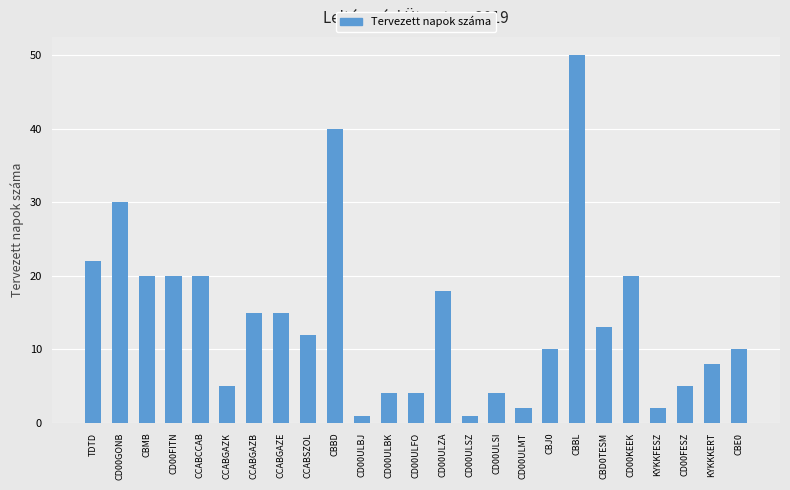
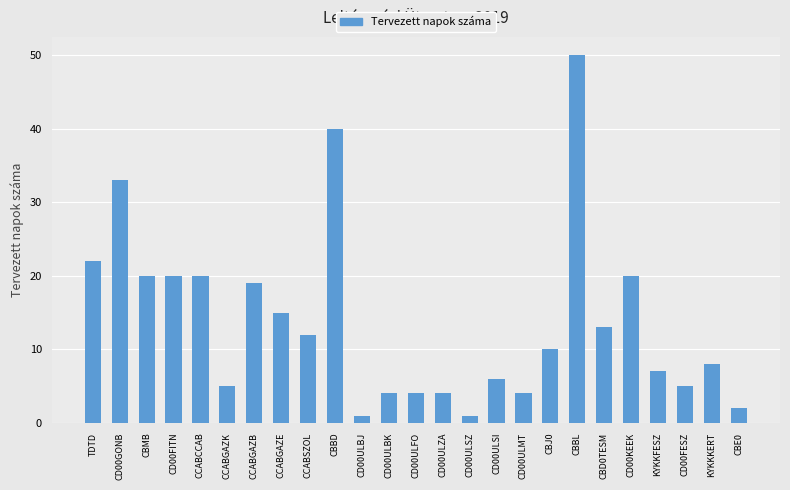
  {
    "TDTD": 22,
-   "CD00GONB": 30,
+   "CD00GONB": 33,
    "CBMB": 20,
    "CD00FITN": 20,
    "CCABCCAB": 20,
    "CCABGAZK": 5,
-   "CCABGAZB": 15,
+   "CCABGAZB": 19,
    "CCABGAZE": 15,
    "CCABSZOL": 12,
    "CBBD": 40,
    "CD00ULBJ": 1,
    "CD00ULBK": 4,
    "CD00ULFO": 4,
-   "CD00ULZA": 18,
+   "CD00ULZA": 4,
    "CD00ULSZ": 1,
-   "CD00ULSI": 4,
-   "CD00ULMT": 2,
+   "CD00ULSI": 6,
+   "CD00ULMT": 4,
    "CBJ0": 10,
    "CBBL": 50,
    "CBD0TESM": 13,
    "CD00KEEK": 20,
-   "KYKKFESZ": 2,
+   "KYKKFESZ": 7,
    "CD00FESZ": 5,
    "KYKKKERT": 8,
-   "CBE0": 10
+   "CBE0": 2
  }
